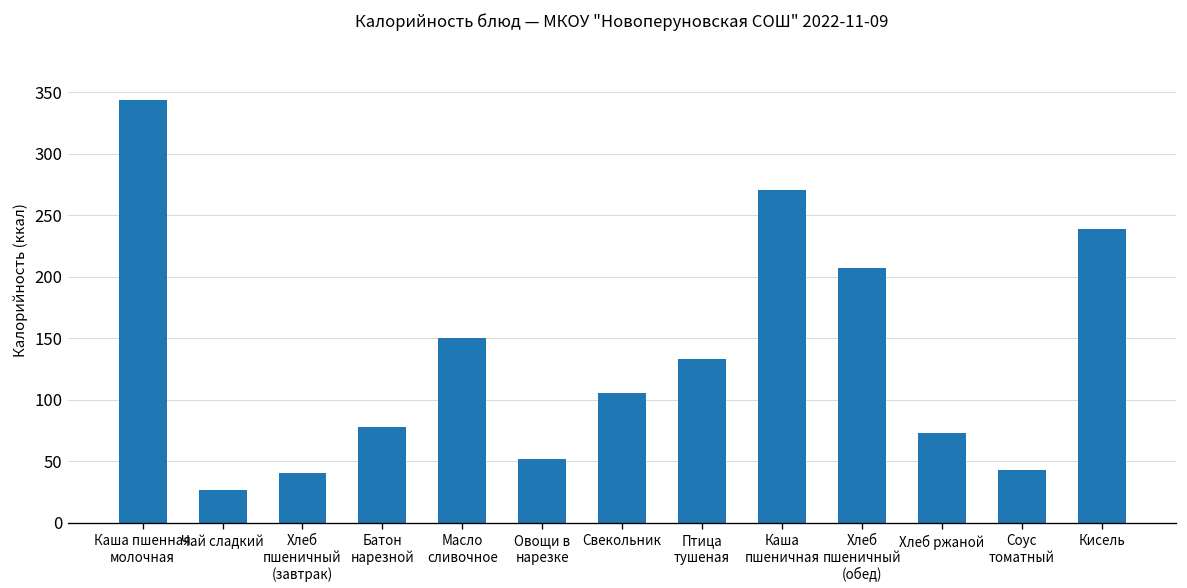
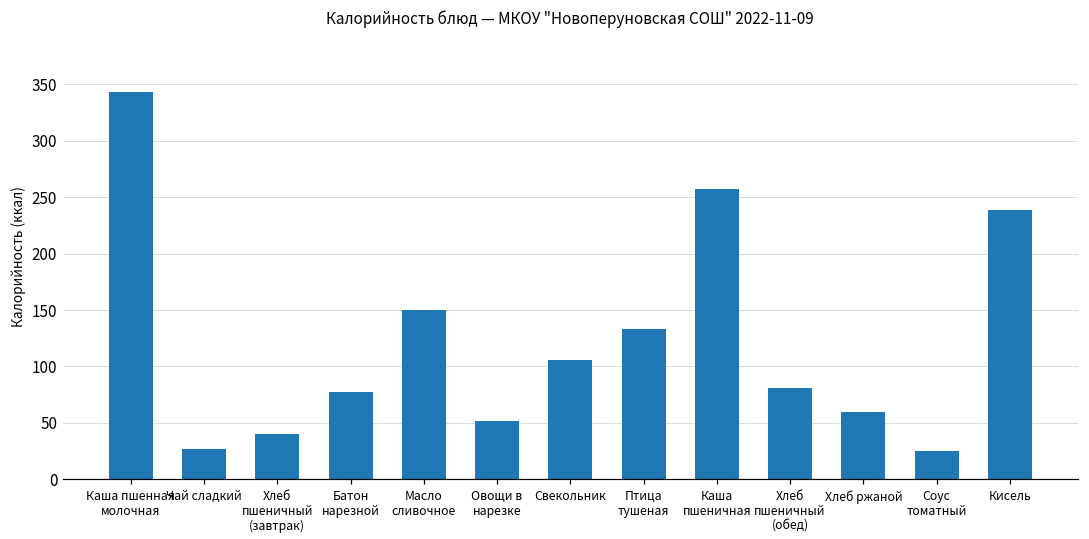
  {
    "Каша пшенная молочная": 344,
    "Чай сладкий": 27,
    "Хлеб пшеничный (завтрак)": 40,
    "Батон нарезной": 78,
    "Масло сливочное": 150,
    "Овощи в нарезке": 51,
    "Свекольник": 106,
    "Птица тушеная": 133,
-   "Каша пшеничная": 270,
-   "Хлеб пшеничный (обед)": 207,
-   "Хлеб ржаной": 73,
-   "Соус томатный": 42,
+   "Каша пшеничная": 257,
+   "Хлеб пшеничный (обед)": 81,
+   "Хлеб ржаной": 59,
+   "Соус томатный": 25,
    "Кисель": 239
  }
